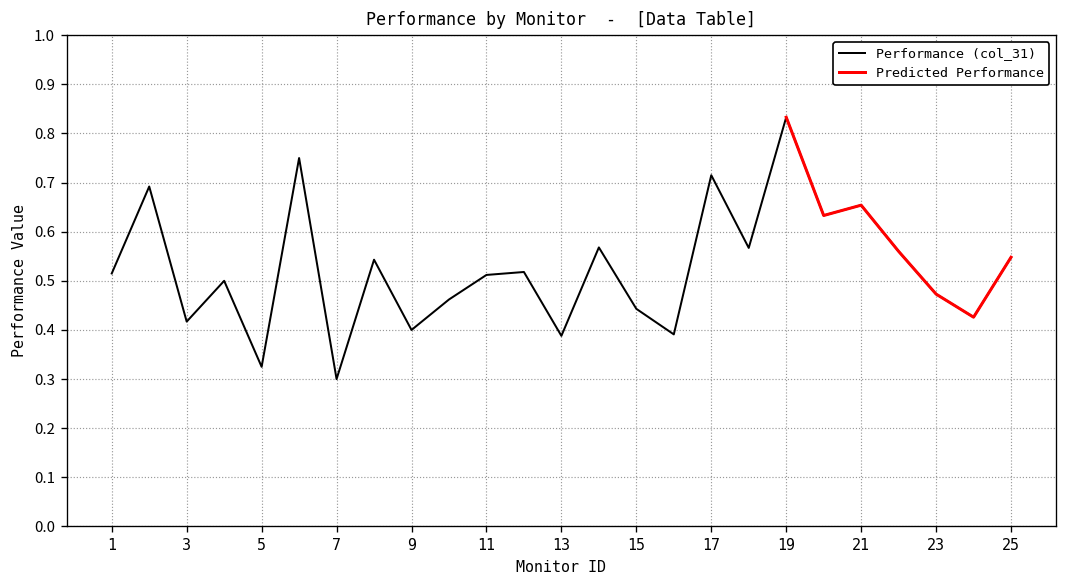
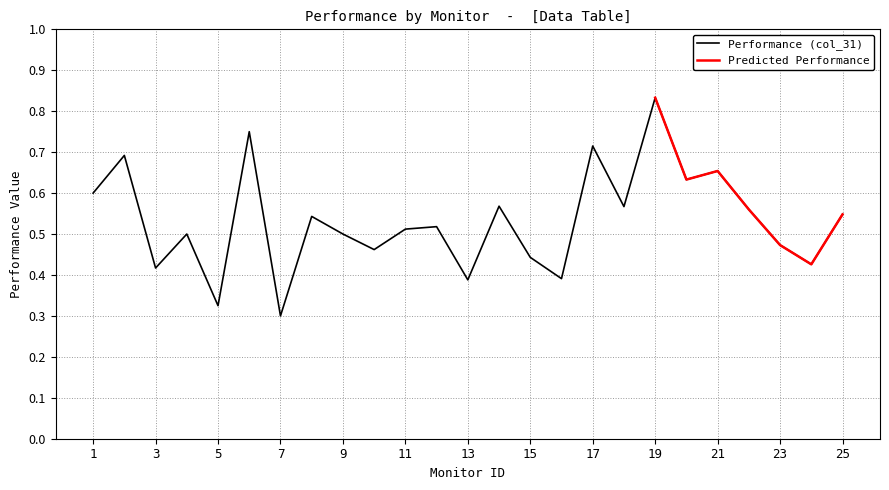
  {
    "Performance (col_31)": {
-     "1": 0.52,
+     "1": 0.60,
      "3": 0.42,
      "5": 0.33,
      "7": 0.30,
-     "9": 0.4,
+     "9": 0.5,
      "11": 0.51,
      "13": 0.39,
      "15": 0.44,
      "17": 0.72
    }
  }
